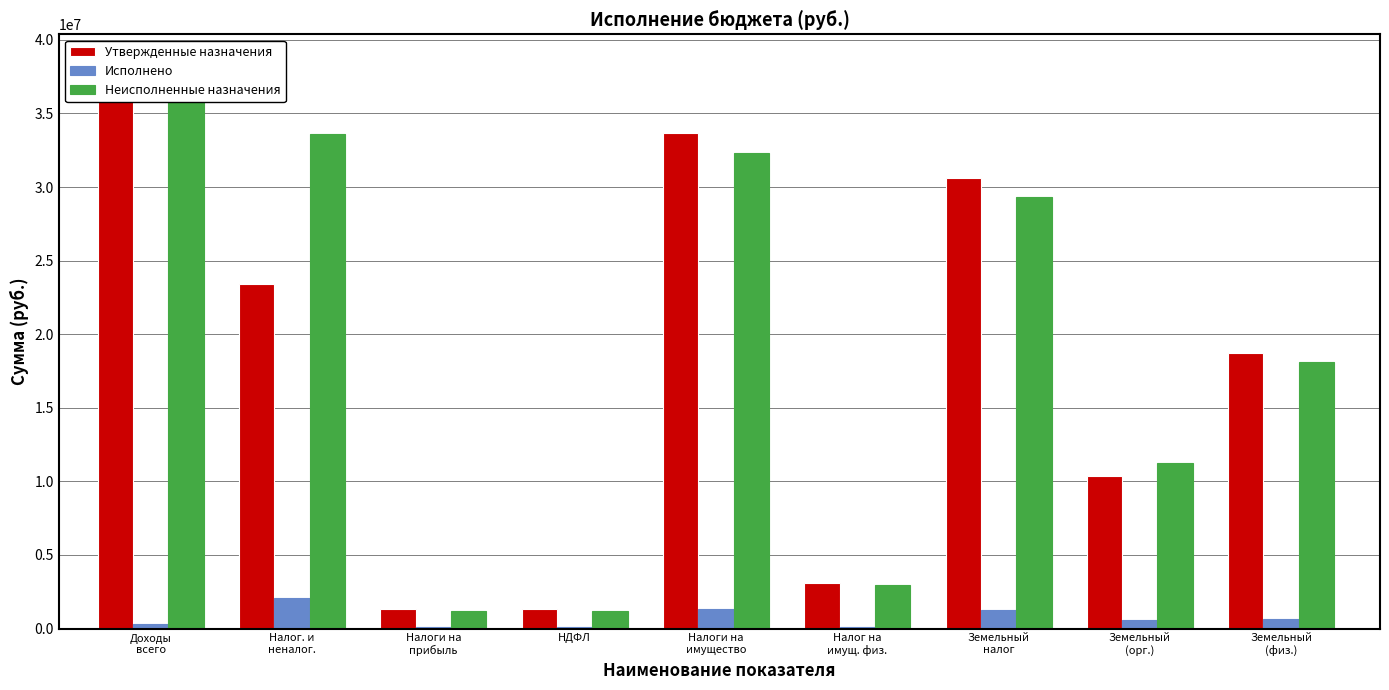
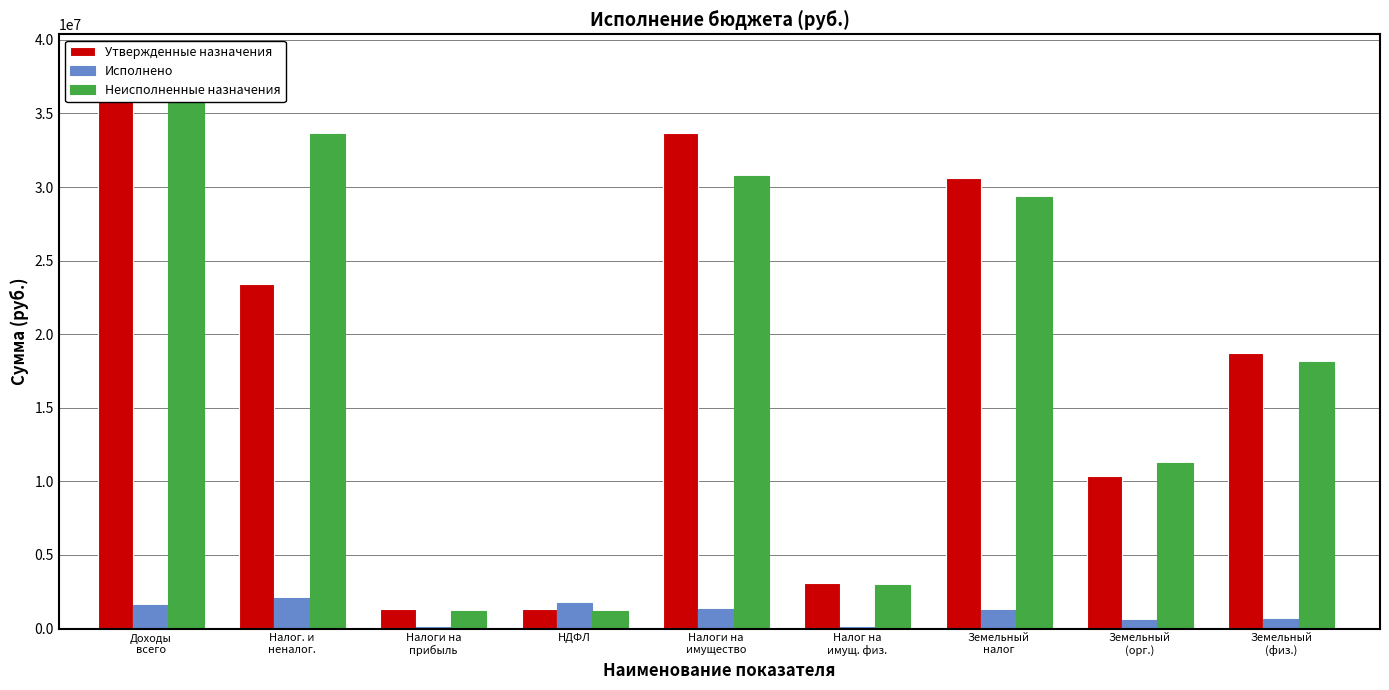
  {
    "Утвержденные назначения": {
      "Налог. и неналог.": 23400000,
      "Налоги на прибыль": 1300000,
      "НДФЛ": 1300000,
      "Налоги на имущество": 33700000,
      "Налог на имущ. физ.": 3100000,
      "Земельный налог": 30600000,
      "Земельный (орг.)": 10400000,
      "Земельный (физ.)": 18700000
    },
    "Исполнено": {
-     "Доходы всего": 300000,
+     "Доходы всего": 1600000,
      "Налог. и неналог.": 2100000,
-     "НДФЛ": 100000,
+     "НДФЛ": 1800000,
      "Налоги на имущество": 1400000,
      "Земельный налог": 1300000,
      "Земельный (орг.)": 600000,
      "Земельный (физ.)": 600000
    },
    "Неисполненные назначения": {
      "Налог. и неналог.": 33600000,
      "Налоги на прибыль": 1200000,
      "НДФЛ": 1200000,
-     "Налоги на имущество": 32300000,
+     "Налоги на имущество": 30700000,
      "Налог на имущ. физ.": 3000000,
      "Земельный налог": 29300000,
      "Земельный (орг.)": 11200000,
      "Земельный (физ.)": 18100000
    }
  }
